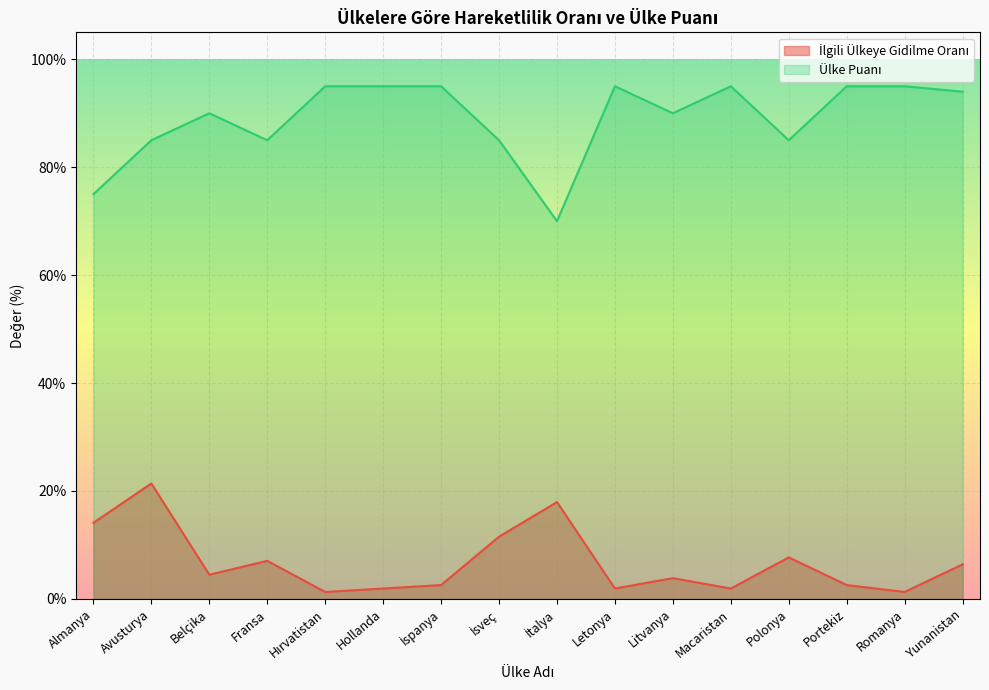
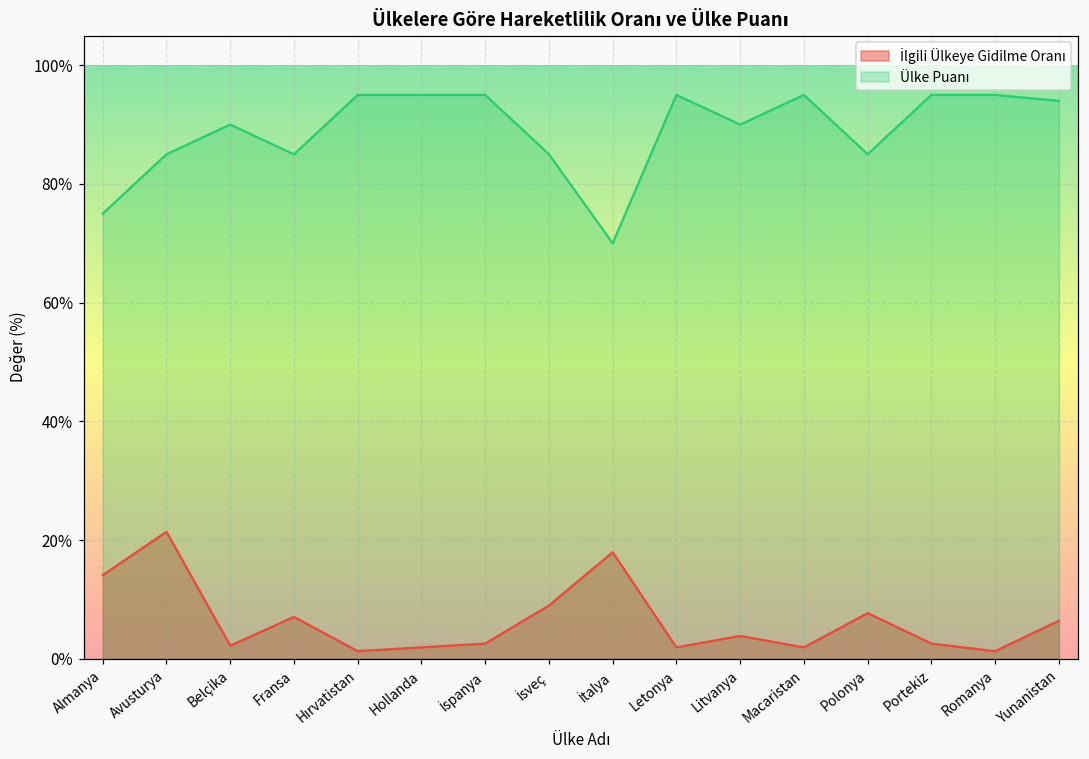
  {
    "İlgili Ülkeye Gidilme Oranı": {
      "Almanya": "14%",
      "Avusturya": "21%",
-     "Belçika": "4%",
+     "Belçika": "2%",
      "Fransa": "7%",
      "Hırvatistan": "1%",
      "Hollanda": "2%",
      "İspanya": "3%",
-     "İsveç": "12%",
+     "İsveç": "9%",
      "İtalya": "18%",
      "Letonya": "2%",
      "Litvanya": "4%",
      "Macaristan": "2%",
      "Polonya": "8%",
      "Portekiz": "3%",
      "Romanya": "1%",
      "Yunanistan": "6%"
    },
    "Ülke Puanı": {
      "Almanya": "75%",
      "Avusturya": "85%",
      "Belçika": "90%",
      "Fransa": "85%",
      "Hırvatistan": "95%",
      "Hollanda": "95%",
      "İspanya": "95%",
      "İsveç": "85%",
      "İtalya": "70%",
      "Letonya": "95%",
      "Litvanya": "90%",
      "Macaristan": "95%",
      "Polonya": "85%",
      "Portekiz": "95%",
      "Romanya": "95%",
      "Yunanistan": "94%"
    }
  }
